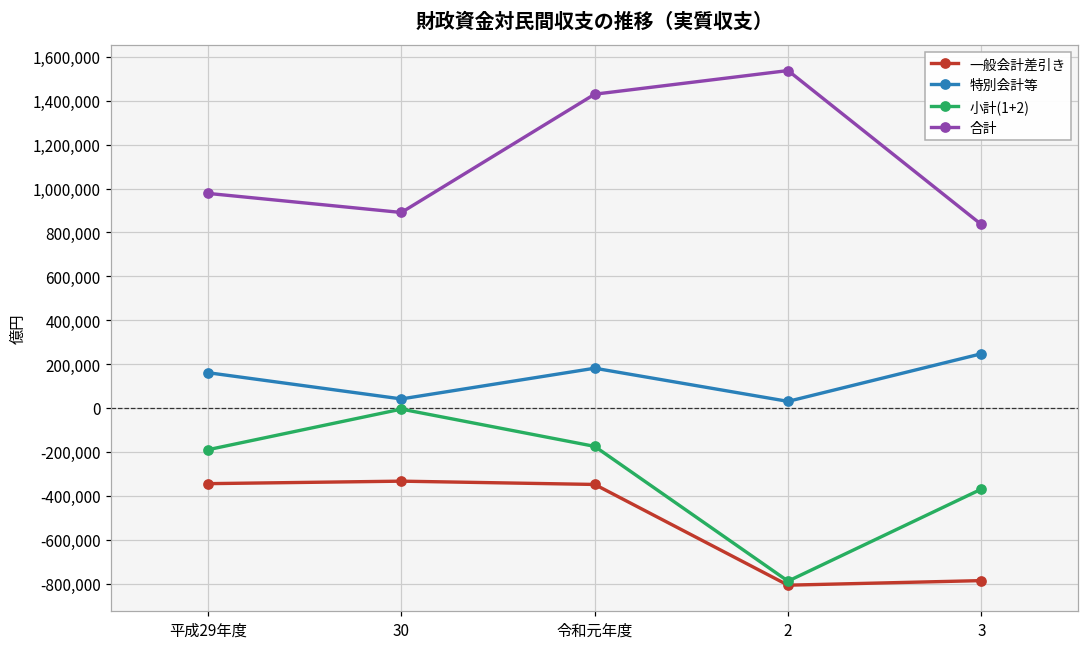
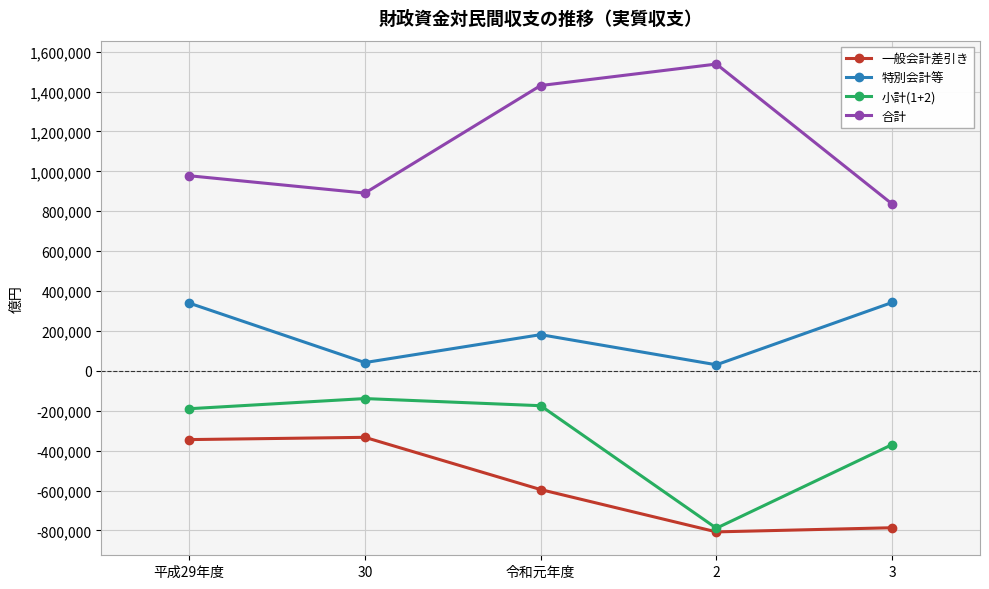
  {
    "一般会計差引き": {
      "平成29年度": "-340,000",
      "30": "-330,000",
-     "令和元年度": "-350,000",
+     "令和元年度": "-600,000",
      "2": "-810,000",
      "3": "-790,000"
    },
    "特別会計等": {
-     "平成29年度": "160,000",
+     "平成29年度": "340,000",
      "30": "40,000",
      "令和元年度": "180,000",
      "2": "30,000",
-     "3": "250,000"
+     "3": "340,000"
    },
    "小計(1+2)": {
      "平成29年度": "-190,000",
-     "30": "-10,000",
+     "30": "-140,000",
      "令和元年度": "-170,000",
      "2": "-790,000",
      "3": "-370,000"
    },
    "合計": {
      "平成29年度": "980,000",
      "30": "890,000",
      "令和元年度": "1,430,000",
      "2": "1,540,000",
      "3": "840,000"
    }
  }
